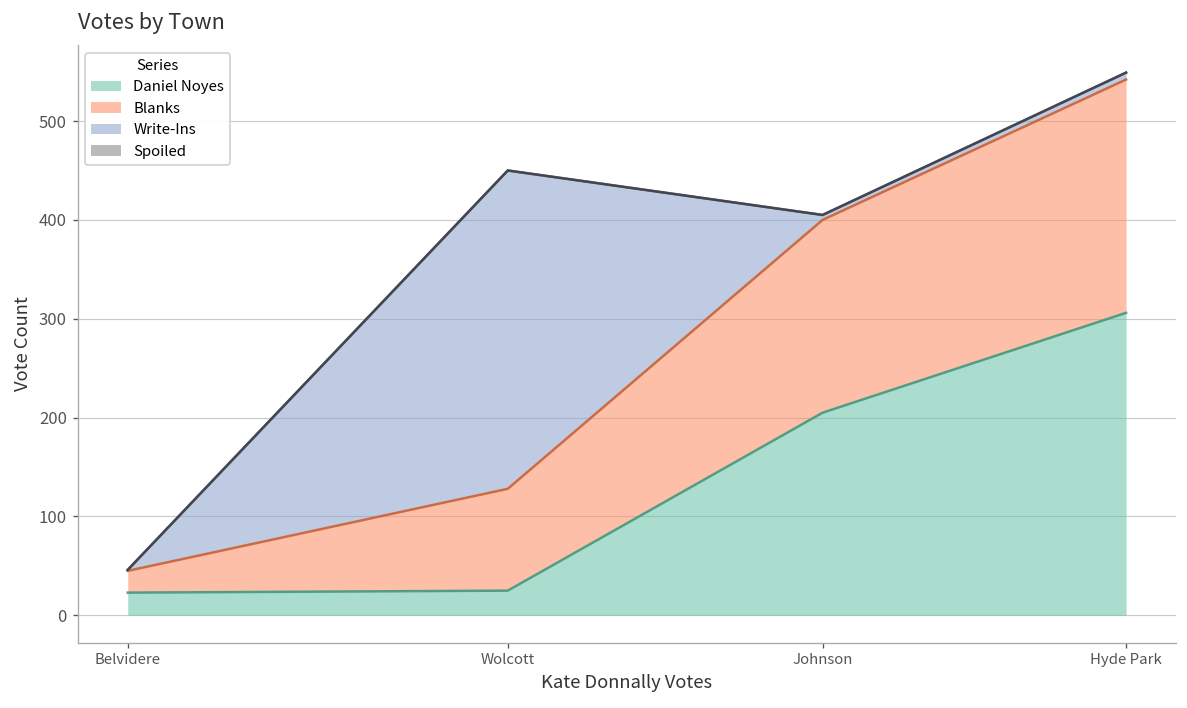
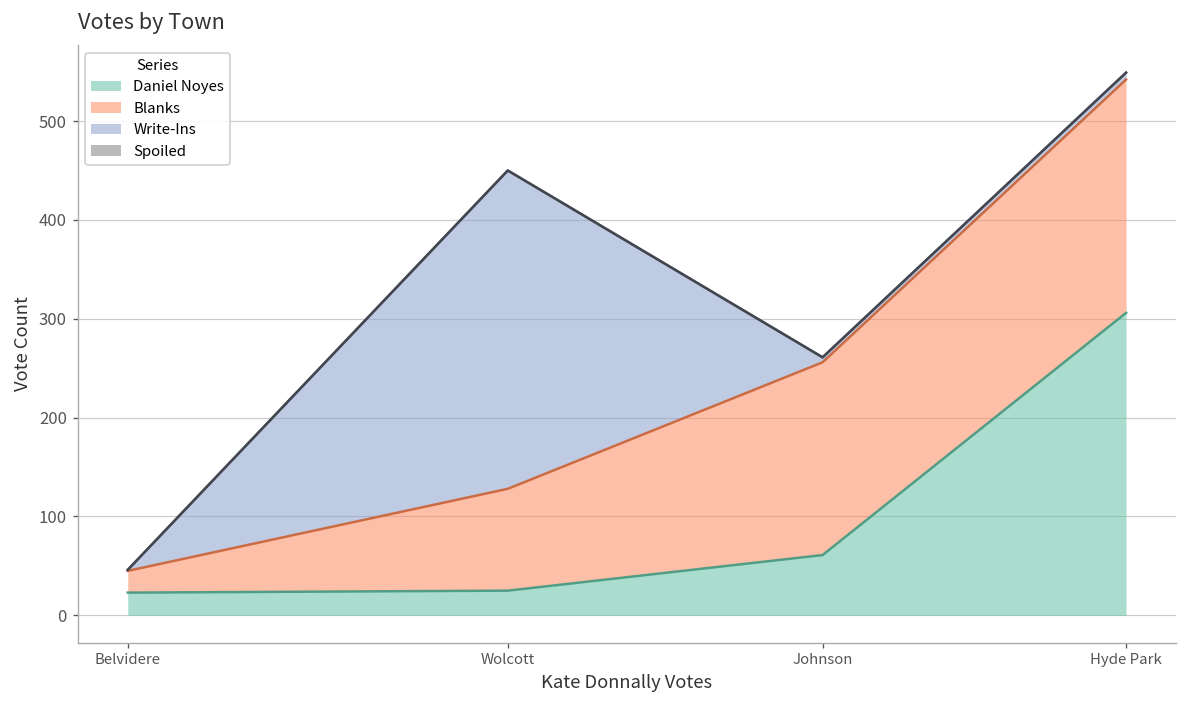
  {
    "Daniel Noyes": {
      "Belvidere": 20,
      "Wolcott": 30,
-     "Johnson": 210,
+     "Johnson": 60,
      "Hyde Park": 310
    },
    "Blanks": {
      "Wolcott": 100,
      "Johnson": 200,
      "Hyde Park": 240
    }
  }
